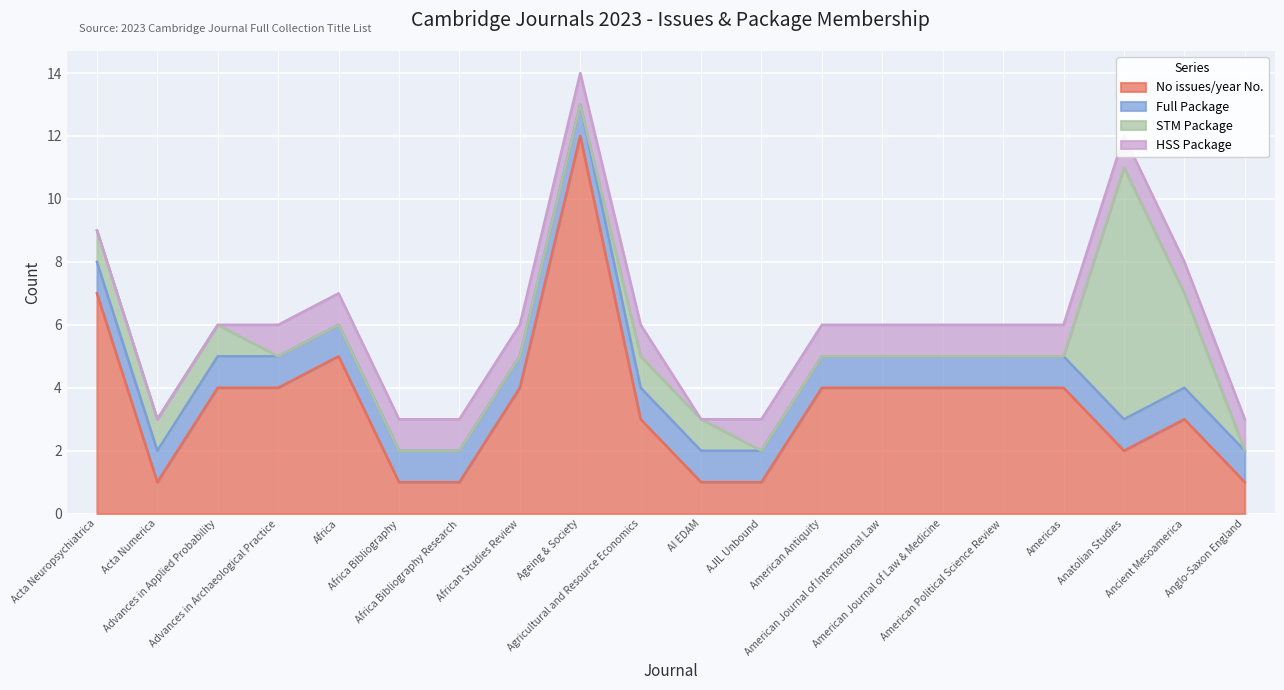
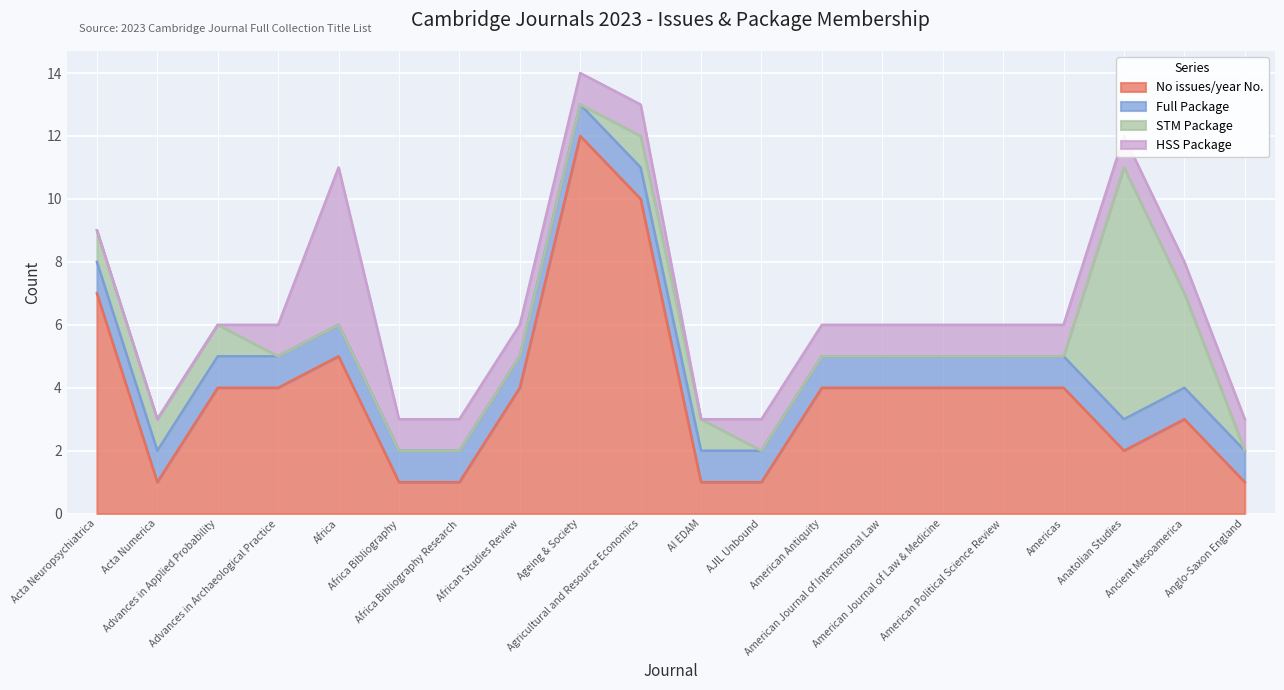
  {
    "No issues/year No.": {
      "Acta Neuropsychiatrica": 7,
      "Acta Numerica": 1,
      "Advances in Applied Probability": 4,
      "Advances in Archaeological Practice": 4,
      "Africa": 5,
      "Africa Bibliography": 1,
      "Africa Bibliography Research": 1,
      "African Studies Review": 4,
      "Ageing & Society": 12,
-     "Agricultural and Resource Economics": 3,
+     "Agricultural and Resource Economics": 10,
      "AI EDAM": 1,
      "AJIL Unbound": 1,
      "American Antiquity": 4,
      "American Journal of International Law": 4,
      "American Journal of Law & Medicine": 4,
      "American Political Science Review": 4,
      "Americas": 4,
      "Anatolian Studies": 2,
      "Ancient Mesoamerica": 3,
      "Anglo-Saxon England": 1
    },
    "Full Package": {
      "Acta Neuropsychiatrica": 1,
      "Acta Numerica": 1,
      "Advances in Applied Probability": 1,
      "Agricultural and Resource Economics": 1,
      "AI EDAM": 1,
      "Anatolian Studies": 1,
      "Ancient Mesoamerica": 1
    },
    "STM Package": {
      "Agricultural and Resource Economics": 1,
      "Anatolian Studies": 8,
      "Ancient Mesoamerica": 3
    },
    "HSS Package": {
      "Advances in Archaeological Practice": 1,
-     "Africa": 1,
+     "Africa": 5,
      "Africa Bibliography": 1,
      "Africa Bibliography Research": 1,
      "African Studies Review": 1,
      "Ageing & Society": 1,
      "Agricultural and Resource Economics": 1,
      "AJIL Unbound": 1,
      "American Antiquity": 1,
      "American Journal of International Law": 1,
      "American Journal of Law & Medicine": 1,
      "American Political Science Review": 1,
      "Americas": 1,
      "Ancient Mesoamerica": 1,
      "Anglo-Saxon England": 1
    }
  }
